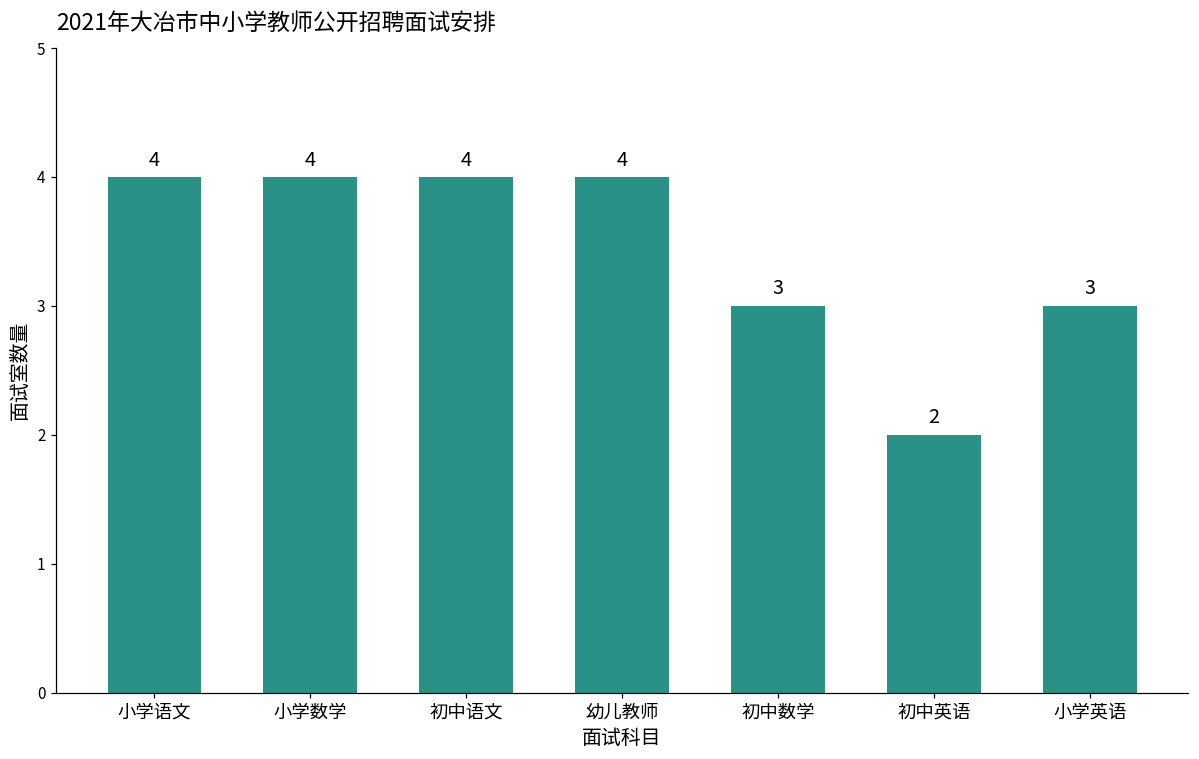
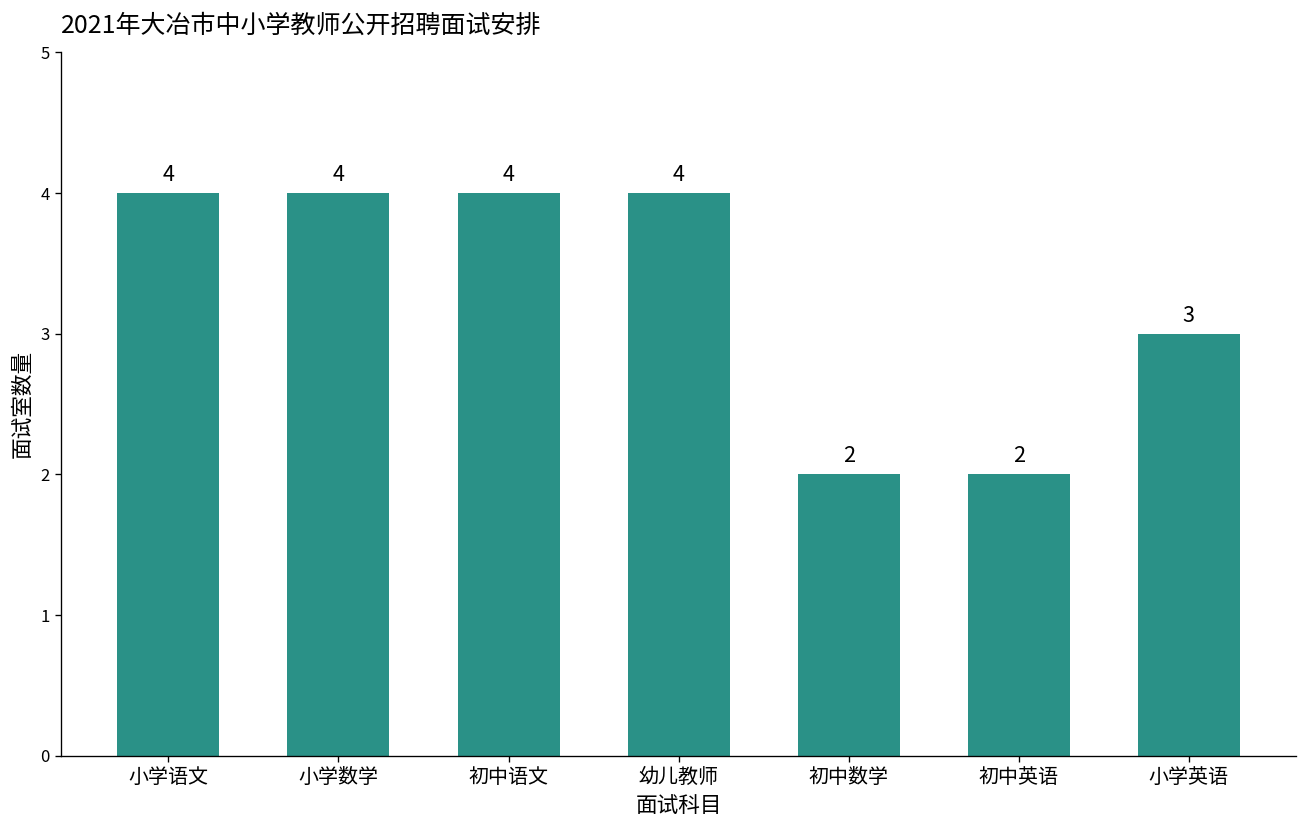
  {
    "小学语文": 4,
    "小学数学": 4,
    "初中语文": 4,
    "幼儿教师": 4,
-   "初中数学": 3,
+   "初中数学": 2,
    "初中英语": 2,
    "小学英语": 3
  }
